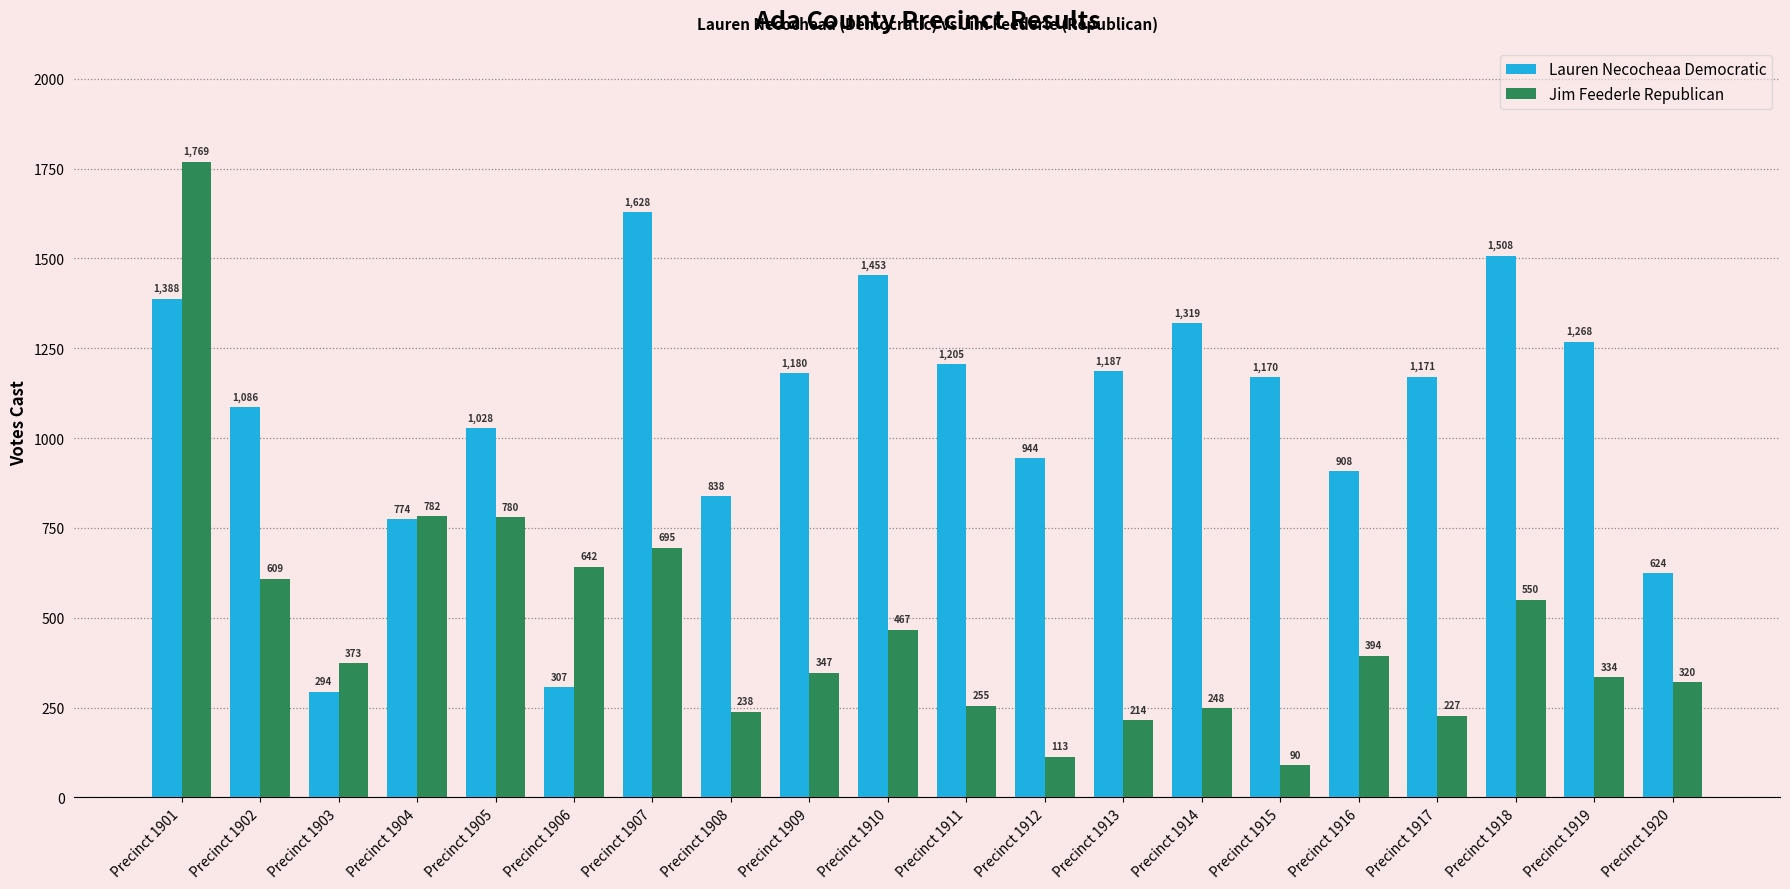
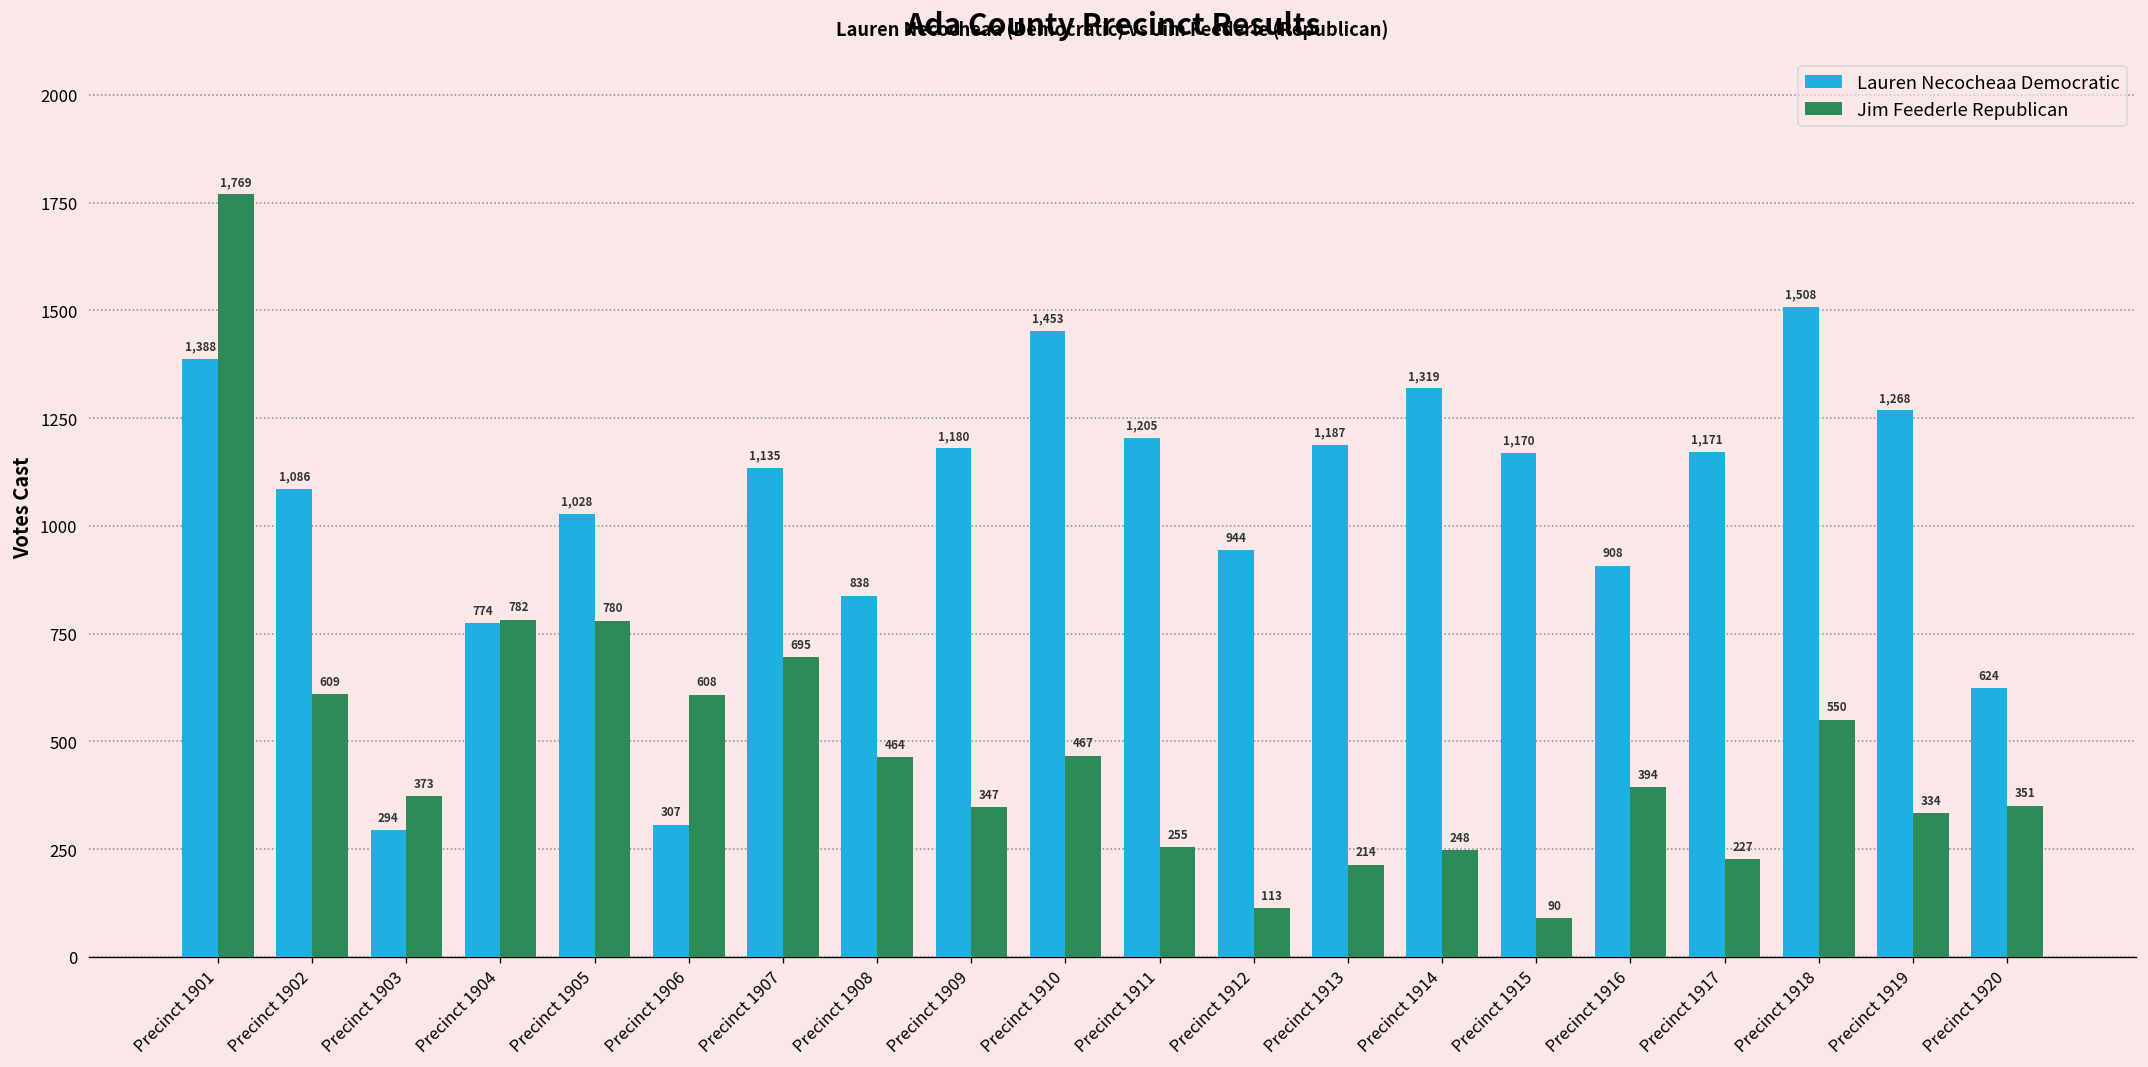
  {
    "Lauren Necocheaa Democratic": {
      "Precinct 1901": "1,388",
      "Precinct 1902": "1,086",
      "Precinct 1903": "294",
      "Precinct 1904": "774",
      "Precinct 1905": "1,028",
      "Precinct 1906": "307",
-     "Precinct 1907": "1,628",
+     "Precinct 1907": "1,135",
      "Precinct 1908": "838",
      "Precinct 1909": "1,180",
      "Precinct 1910": "1,453",
      "Precinct 1911": "1,205",
      "Precinct 1912": "944",
      "Precinct 1913": "1,187",
      "Precinct 1914": "1,319",
      "Precinct 1915": "1,170",
      "Precinct 1916": "908",
      "Precinct 1917": "1,171",
      "Precinct 1918": "1,508",
      "Precinct 1919": "1,268",
      "Precinct 1920": "624"
    },
    "Jim Feederle Republican": {
      "Precinct 1901": "1,769",
      "Precinct 1902": "609",
      "Precinct 1903": "373",
      "Precinct 1904": "782",
      "Precinct 1905": "780",
-     "Precinct 1906": "642",
+     "Precinct 1906": "608",
      "Precinct 1907": "695",
-     "Precinct 1908": "238",
+     "Precinct 1908": "464",
      "Precinct 1909": "347",
      "Precinct 1910": "467",
      "Precinct 1911": "255",
      "Precinct 1912": "113",
      "Precinct 1913": "214",
      "Precinct 1914": "248",
      "Precinct 1915": "90",
      "Precinct 1916": "394",
      "Precinct 1917": "227",
      "Precinct 1918": "550",
      "Precinct 1919": "334",
-     "Precinct 1920": "320"
+     "Precinct 1920": "351"
    }
  }
